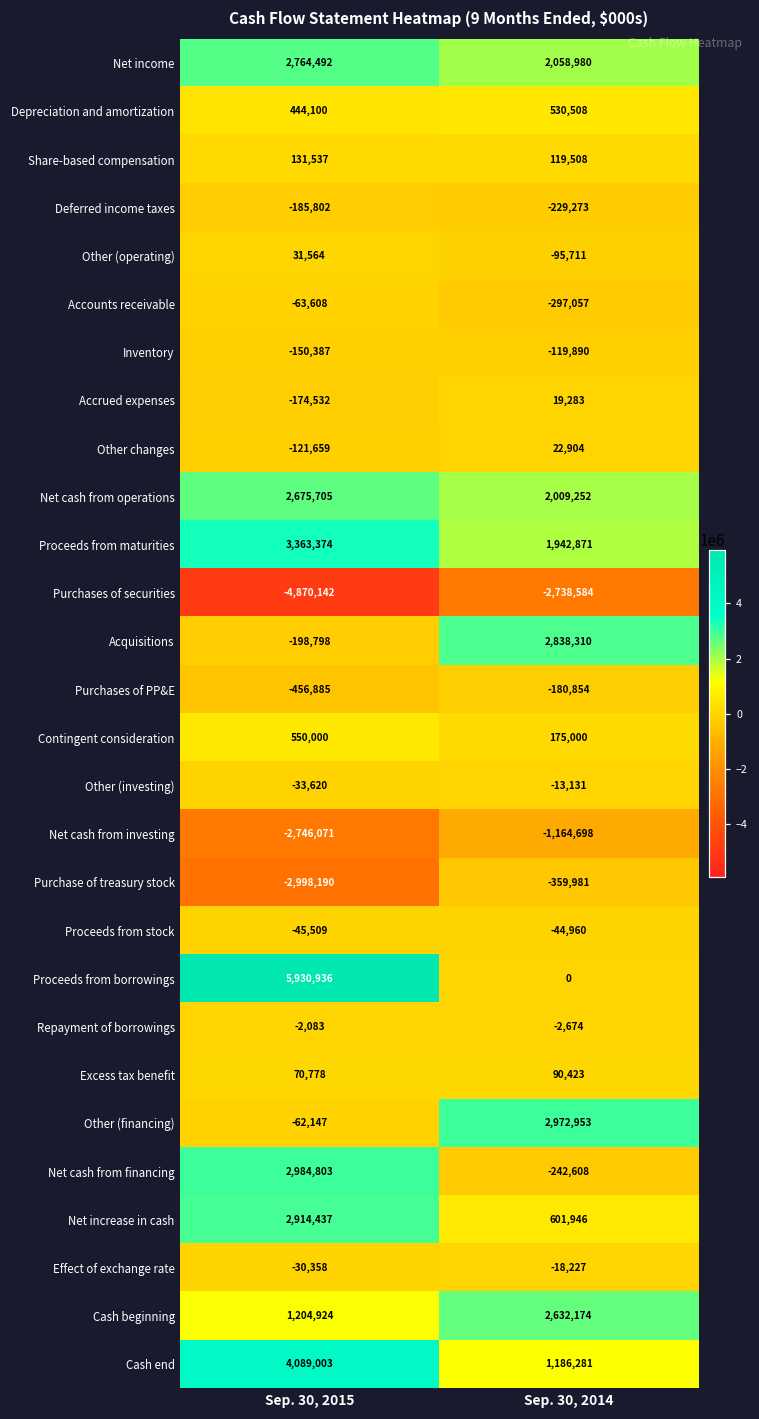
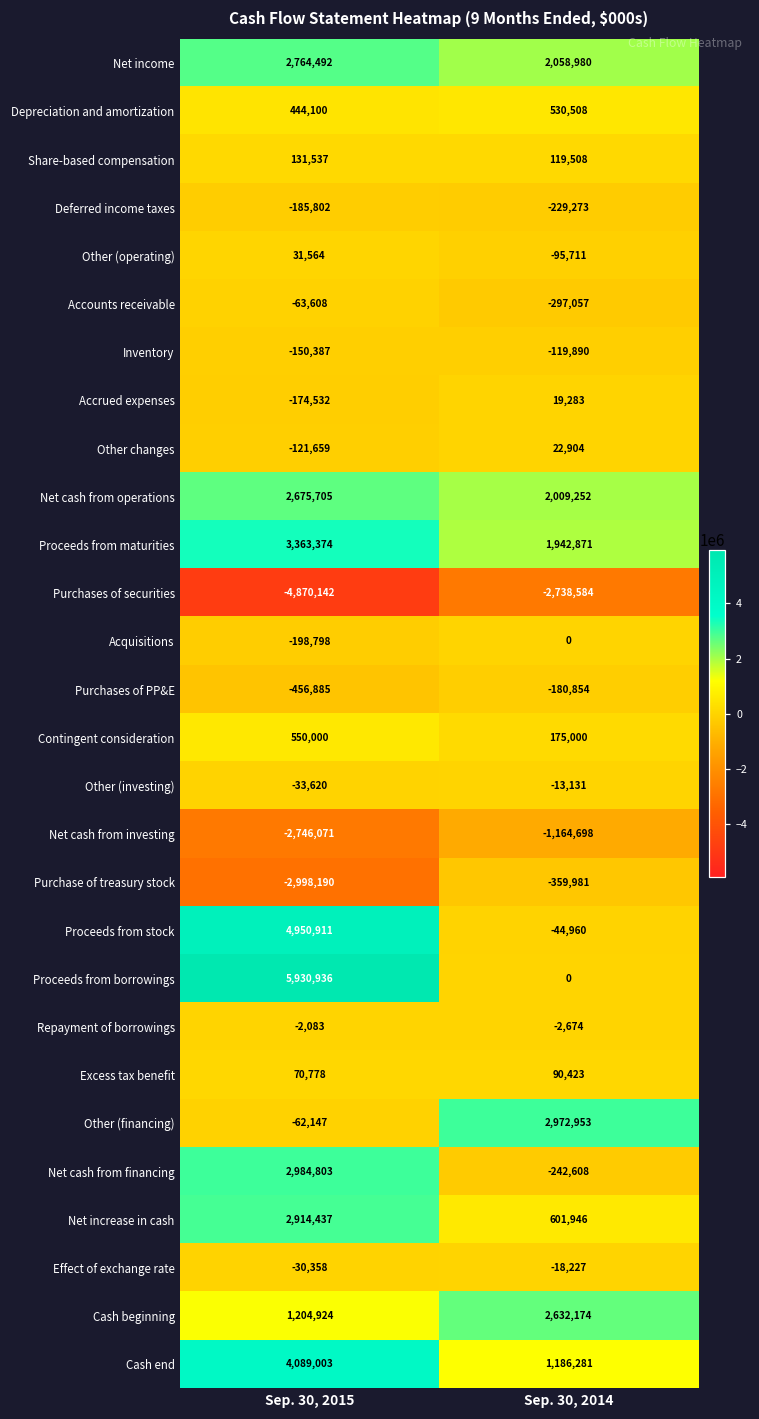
  {
    "Net income": {
      "Sep. 30, 2015": "2,764,492",
      "Sep. 30, 2014": "2,058,980"
    },
    "Depreciation and amortization": {
      "Sep. 30, 2015": "444,100",
      "Sep. 30, 2014": "530,508"
    },
    "Share-based compensation": {
      "Sep. 30, 2015": "131,537",
      "Sep. 30, 2014": "119,508"
    },
    "Deferred income taxes": {
      "Sep. 30, 2015": "-185,802",
      "Sep. 30, 2014": "-229,273"
    },
    "Other (operating)": {
      "Sep. 30, 2015": "31,564",
      "Sep. 30, 2014": "-95,711"
    },
    "Accounts receivable": {
      "Sep. 30, 2015": "-63,608",
      "Sep. 30, 2014": "-297,057"
    },
    "Inventory": {
      "Sep. 30, 2015": "-150,387",
      "Sep. 30, 2014": "-119,890"
    },
    "Accrued expenses": {
      "Sep. 30, 2015": "-174,532",
      "Sep. 30, 2014": "19,283"
    },
    "Other changes": {
      "Sep. 30, 2015": "-121,659",
      "Sep. 30, 2014": "22,904"
    },
    "Net cash from operations": {
      "Sep. 30, 2015": "2,675,705",
      "Sep. 30, 2014": "2,009,252"
    },
    "Proceeds from maturities": {
      "Sep. 30, 2015": "3,363,374",
      "Sep. 30, 2014": "1,942,871"
    },
    "Purchases of securities": {
      "Sep. 30, 2015": "-4,870,142",
      "Sep. 30, 2014": "-2,738,584"
    },
    "Acquisitions": {
      "Sep. 30, 2015": "-198,798",
-     "Sep. 30, 2014": "2,838,310"
+     "Sep. 30, 2014": "0"
    },
    "Purchases of PP&E": {
      "Sep. 30, 2015": "-456,885",
      "Sep. 30, 2014": "-180,854"
    },
    "Contingent consideration": {
      "Sep. 30, 2015": "550,000",
      "Sep. 30, 2014": "175,000"
    },
    "Other (investing)": {
      "Sep. 30, 2015": "-33,620",
      "Sep. 30, 2014": "-13,131"
    },
    "Net cash from investing": {
      "Sep. 30, 2015": "-2,746,071",
      "Sep. 30, 2014": "-1,164,698"
    },
    "Purchase of treasury stock": {
      "Sep. 30, 2015": "-2,998,190",
      "Sep. 30, 2014": "-359,981"
    },
    "Proceeds from stock": {
-     "Sep. 30, 2015": "-45,509",
+     "Sep. 30, 2015": "4,950,911",
      "Sep. 30, 2014": "-44,960"
    },
    "Proceeds from borrowings": {
      "Sep. 30, 2015": "5,930,936",
      "Sep. 30, 2014": "0"
    },
    "Repayment of borrowings": {
      "Sep. 30, 2015": "-2,083",
      "Sep. 30, 2014": "-2,674"
    },
    "Excess tax benefit": {
      "Sep. 30, 2015": "70,778",
      "Sep. 30, 2014": "90,423"
    },
    "Other (financing)": {
      "Sep. 30, 2015": "-62,147",
      "Sep. 30, 2014": "2,972,953"
    },
    "Net cash from financing": {
      "Sep. 30, 2015": "2,984,803",
      "Sep. 30, 2014": "-242,608"
    },
    "Net increase in cash": {
      "Sep. 30, 2015": "2,914,437",
      "Sep. 30, 2014": "601,946"
    },
    "Effect of exchange rate": {
      "Sep. 30, 2015": "-30,358",
      "Sep. 30, 2014": "-18,227"
    },
    "Cash beginning": {
      "Sep. 30, 2015": "1,204,924",
      "Sep. 30, 2014": "2,632,174"
    },
    "Cash end": {
      "Sep. 30, 2015": "4,089,003",
      "Sep. 30, 2014": "1,186,281"
    }
  }
